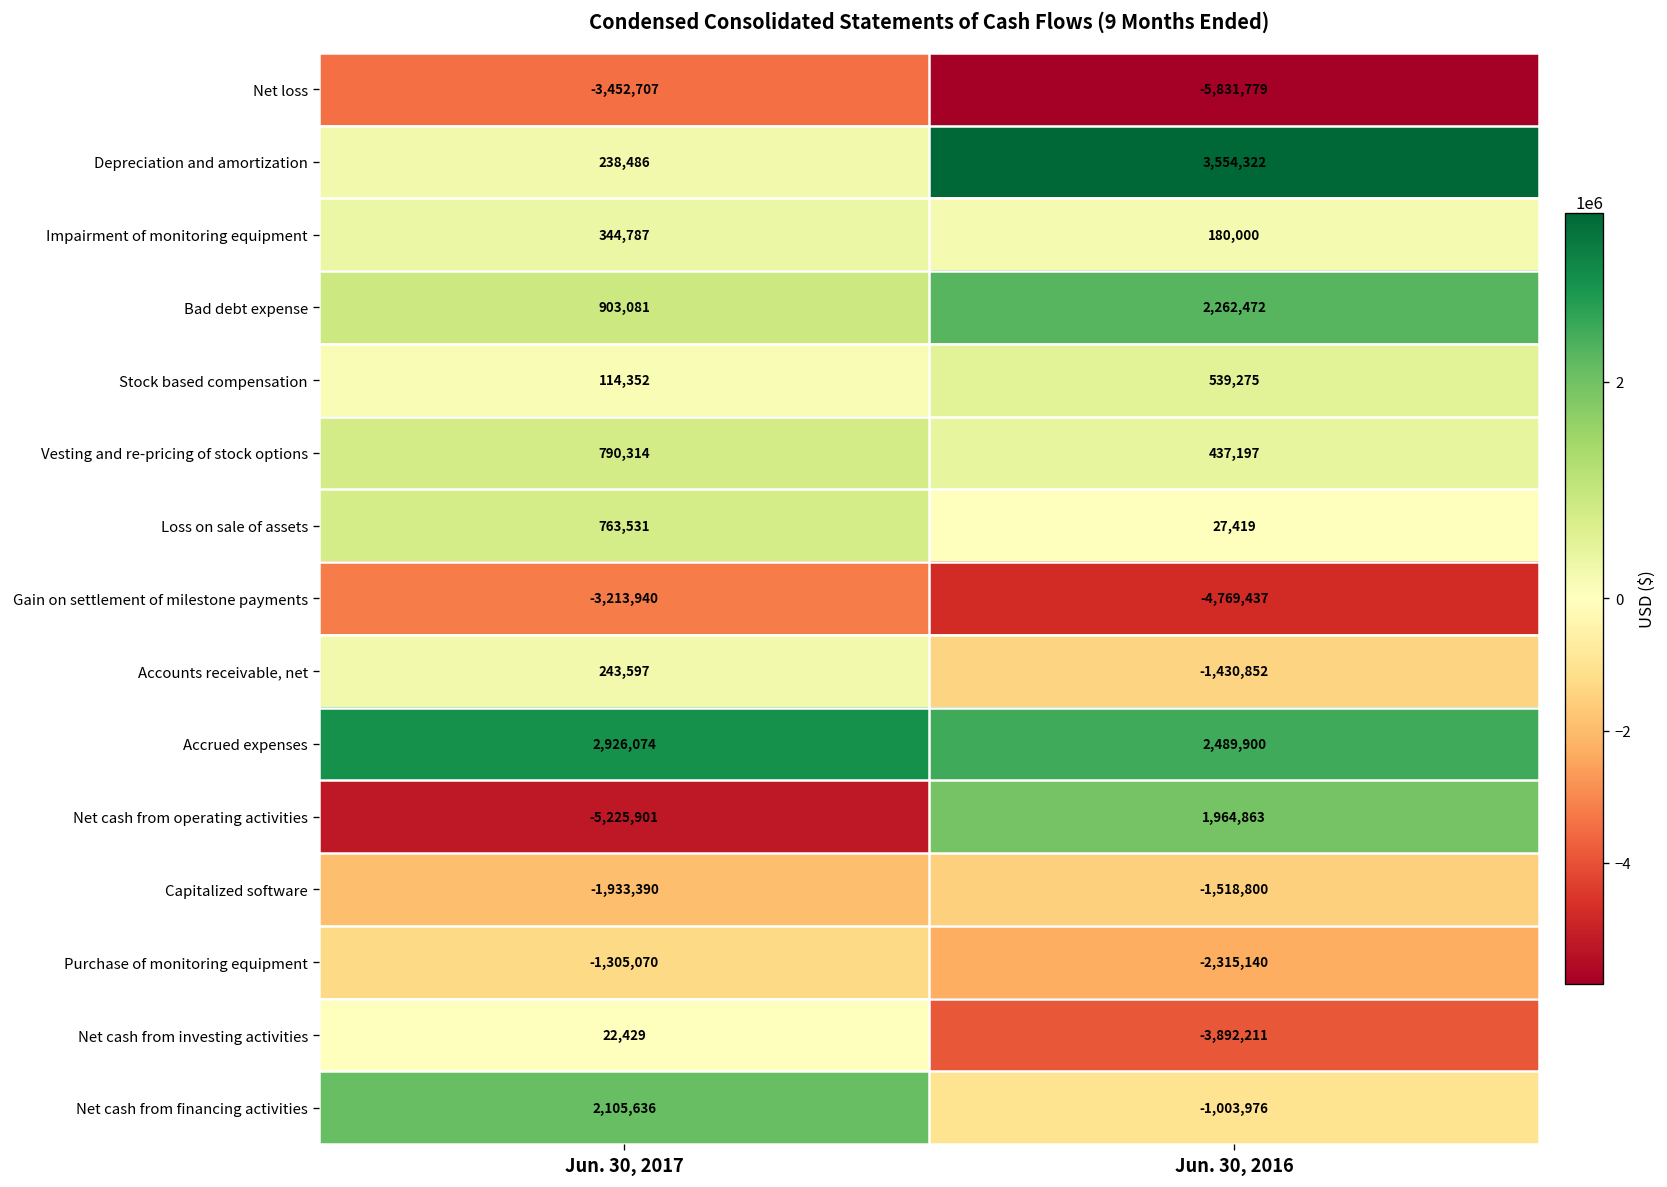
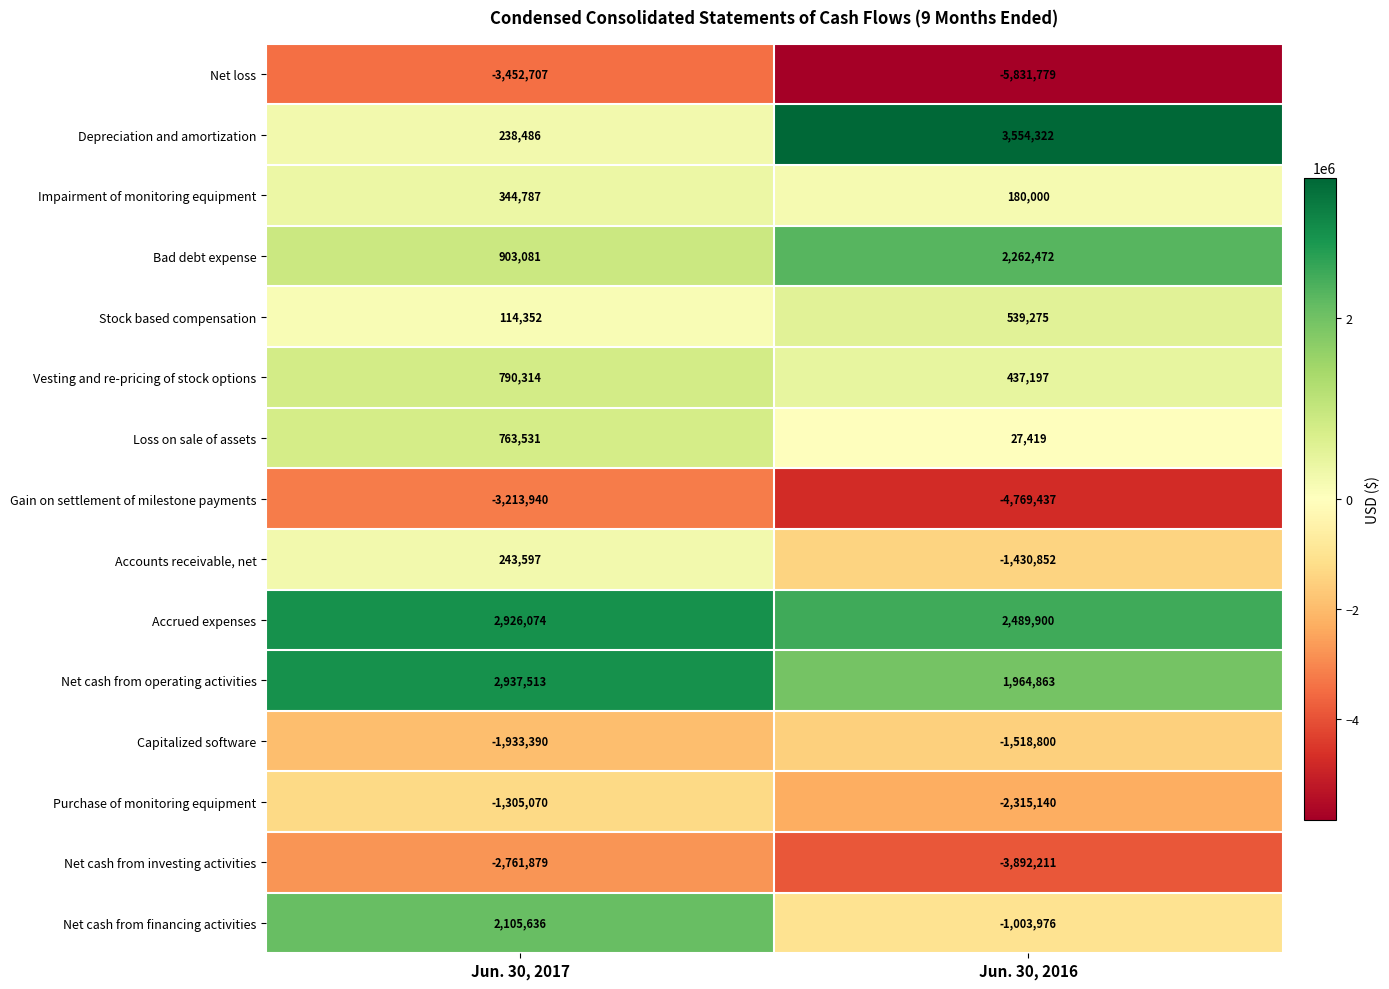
  {
    "Net loss": {
      "Jun. 30, 2017": "-3,452,707",
      "Jun. 30, 2016": "-5,831,779"
    },
    "Depreciation and amortization": {
      "Jun. 30, 2017": "238,486",
      "Jun. 30, 2016": "3,554,322"
    },
    "Impairment of monitoring equipment": {
      "Jun. 30, 2017": "344,787",
      "Jun. 30, 2016": "180,000"
    },
    "Bad debt expense": {
      "Jun. 30, 2017": "903,081",
      "Jun. 30, 2016": "2,262,472"
    },
    "Stock based compensation": {
      "Jun. 30, 2017": "114,352",
      "Jun. 30, 2016": "539,275"
    },
    "Vesting and re-pricing of stock options": {
      "Jun. 30, 2017": "790,314",
      "Jun. 30, 2016": "437,197"
    },
    "Loss on sale of assets": {
      "Jun. 30, 2017": "763,531",
      "Jun. 30, 2016": "27,419"
    },
    "Gain on settlement of milestone payments": {
      "Jun. 30, 2017": "-3,213,940",
      "Jun. 30, 2016": "-4,769,437"
    },
    "Accounts receivable, net": {
      "Jun. 30, 2017": "243,597",
      "Jun. 30, 2016": "-1,430,852"
    },
    "Accrued expenses": {
      "Jun. 30, 2017": "2,926,074",
      "Jun. 30, 2016": "2,489,900"
    },
    "Net cash from operating activities": {
-     "Jun. 30, 2017": "-5,225,901",
+     "Jun. 30, 2017": "2,937,513",
      "Jun. 30, 2016": "1,964,863"
    },
    "Capitalized software": {
      "Jun. 30, 2017": "-1,933,390",
      "Jun. 30, 2016": "-1,518,800"
    },
    "Purchase of monitoring equipment": {
      "Jun. 30, 2017": "-1,305,070",
      "Jun. 30, 2016": "-2,315,140"
    },
    "Net cash from investing activities": {
-     "Jun. 30, 2017": "22,429",
+     "Jun. 30, 2017": "-2,761,879",
      "Jun. 30, 2016": "-3,892,211"
    },
    "Net cash from financing activities": {
      "Jun. 30, 2017": "2,105,636",
      "Jun. 30, 2016": "-1,003,976"
    }
  }
